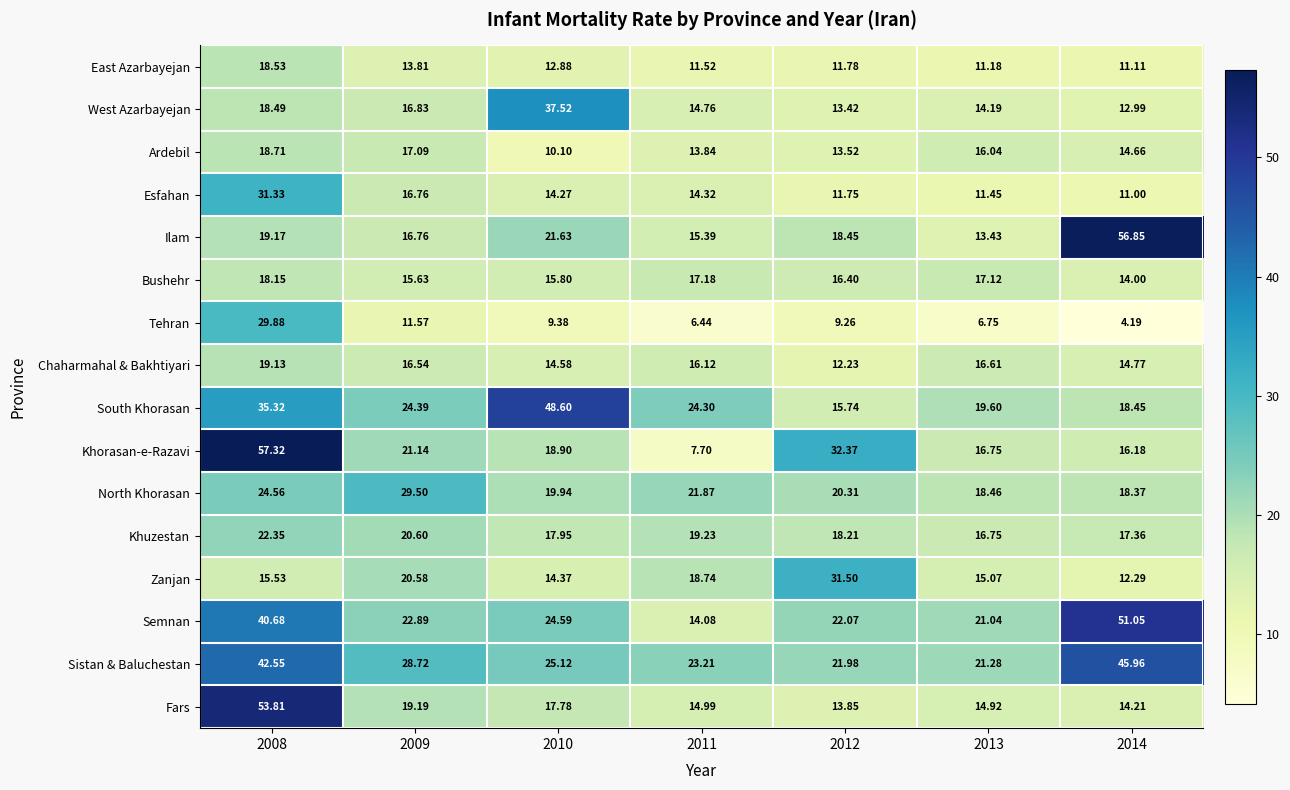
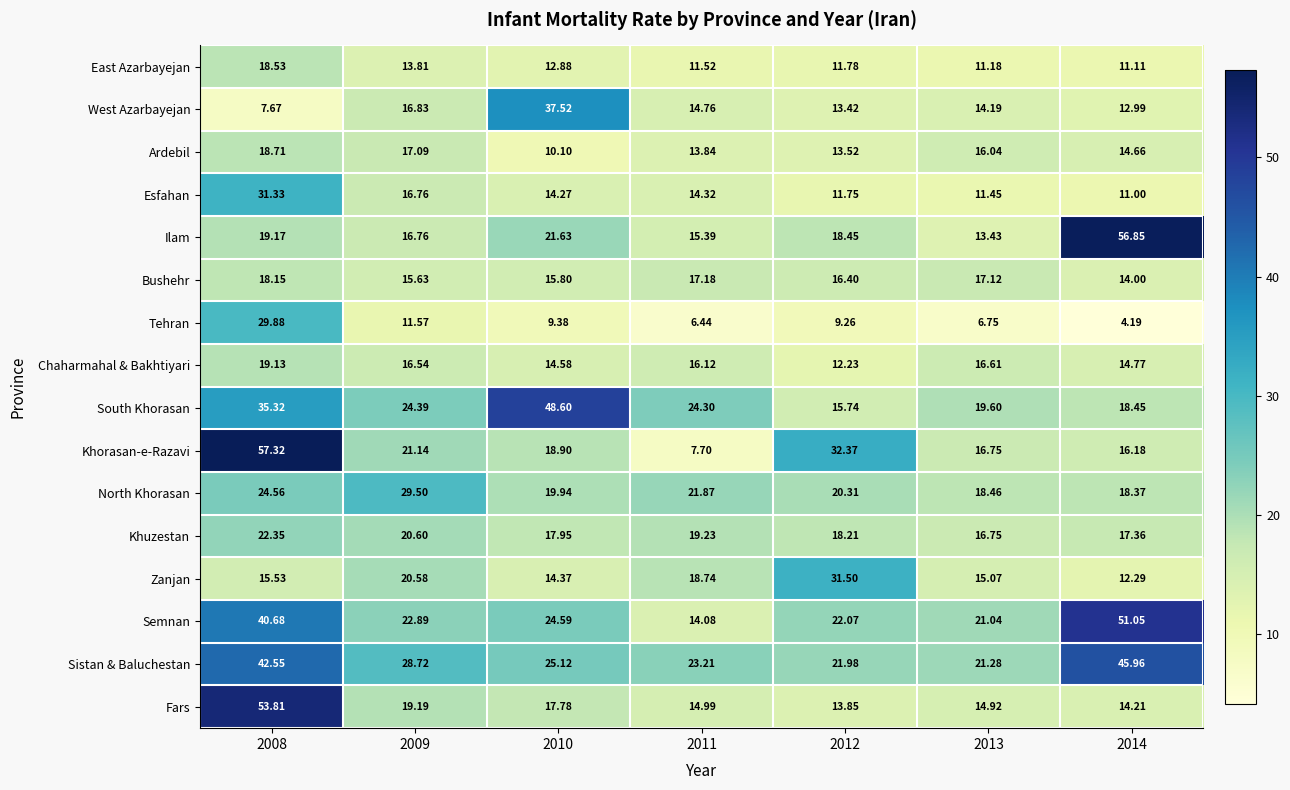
  {
    "East Azarbayejan": {
      "2008": 18.53,
      "2009": 13.81,
      "2010": 12.88,
      "2011": 11.52,
      "2012": 11.78,
      "2013": 11.18,
      "2014": 11.11
    },
    "West Azarbayejan": {
-     "2008": 18.49,
+     "2008": 7.67,
      "2009": 16.83,
      "2010": 37.52,
      "2011": 14.76,
      "2012": 13.42,
      "2013": 14.19,
      "2014": 12.99
    },
    "Ardebil": {
      "2008": 18.71,
      "2009": 17.09,
      "2010": 10.10,
      "2011": 13.84,
      "2012": 13.52,
      "2013": 16.04,
      "2014": 14.66
    },
    "Esfahan": {
      "2008": 31.33,
      "2009": 16.76,
      "2010": 14.27,
      "2011": 14.32,
      "2012": 11.75,
      "2013": 11.45,
      "2014": 11.00
    },
    "Ilam": {
      "2008": 19.17,
      "2009": 16.76,
      "2010": 21.63,
      "2011": 15.39,
      "2012": 18.45,
      "2013": 13.43,
      "2014": 56.85
    },
    "Bushehr": {
      "2008": 18.15,
      "2009": 15.63,
      "2010": 15.80,
      "2011": 17.18,
      "2012": 16.40,
      "2013": 17.12,
      "2014": 14.00
    },
    "Tehran": {
      "2008": 29.88,
      "2009": 11.57,
      "2010": 9.38,
      "2011": 6.44,
      "2012": 9.26,
      "2013": 6.75,
      "2014": 4.19
    },
    "Chaharmahal & Bakhtiyari": {
      "2008": 19.13,
      "2009": 16.54,
      "2010": 14.58,
      "2011": 16.12,
      "2012": 12.23,
      "2013": 16.61,
      "2014": 14.77
    },
    "South Khorasan": {
      "2008": 35.32,
      "2009": 24.39,
      "2010": 48.60,
      "2011": 24.30,
      "2012": 15.74,
      "2013": 19.60,
      "2014": 18.45
    },
    "Khorasan-e-Razavi": {
      "2008": 57.32,
      "2009": 21.14,
      "2010": 18.90,
      "2011": 7.70,
      "2012": 32.37,
      "2013": 16.75,
      "2014": 16.18
    },
    "North Khorasan": {
      "2008": 24.56,
      "2009": 29.50,
      "2010": 19.94,
      "2011": 21.87,
      "2012": 20.31,
      "2013": 18.46,
      "2014": 18.37
    },
    "Khuzestan": {
      "2008": 22.35,
      "2009": 20.60,
      "2010": 17.95,
      "2011": 19.23,
      "2012": 18.21,
      "2013": 16.75,
      "2014": 17.36
    },
    "Zanjan": {
      "2008": 15.53,
      "2009": 20.58,
      "2010": 14.37,
      "2011": 18.74,
      "2012": 31.50,
      "2013": 15.07,
      "2014": 12.29
    },
    "Semnan": {
      "2008": 40.68,
      "2009": 22.89,
      "2010": 24.59,
      "2011": 14.08,
      "2012": 22.07,
      "2013": 21.04,
      "2014": 51.05
    },
    "Sistan & Baluchestan": {
      "2008": 42.55,
      "2009": 28.72,
      "2010": 25.12,
      "2011": 23.21,
      "2012": 21.98,
      "2013": 21.28,
      "2014": 45.96
    },
    "Fars": {
      "2008": 53.81,
      "2009": 19.19,
      "2010": 17.78,
      "2011": 14.99,
      "2012": 13.85,
      "2013": 14.92,
      "2014": 14.21
    }
  }
